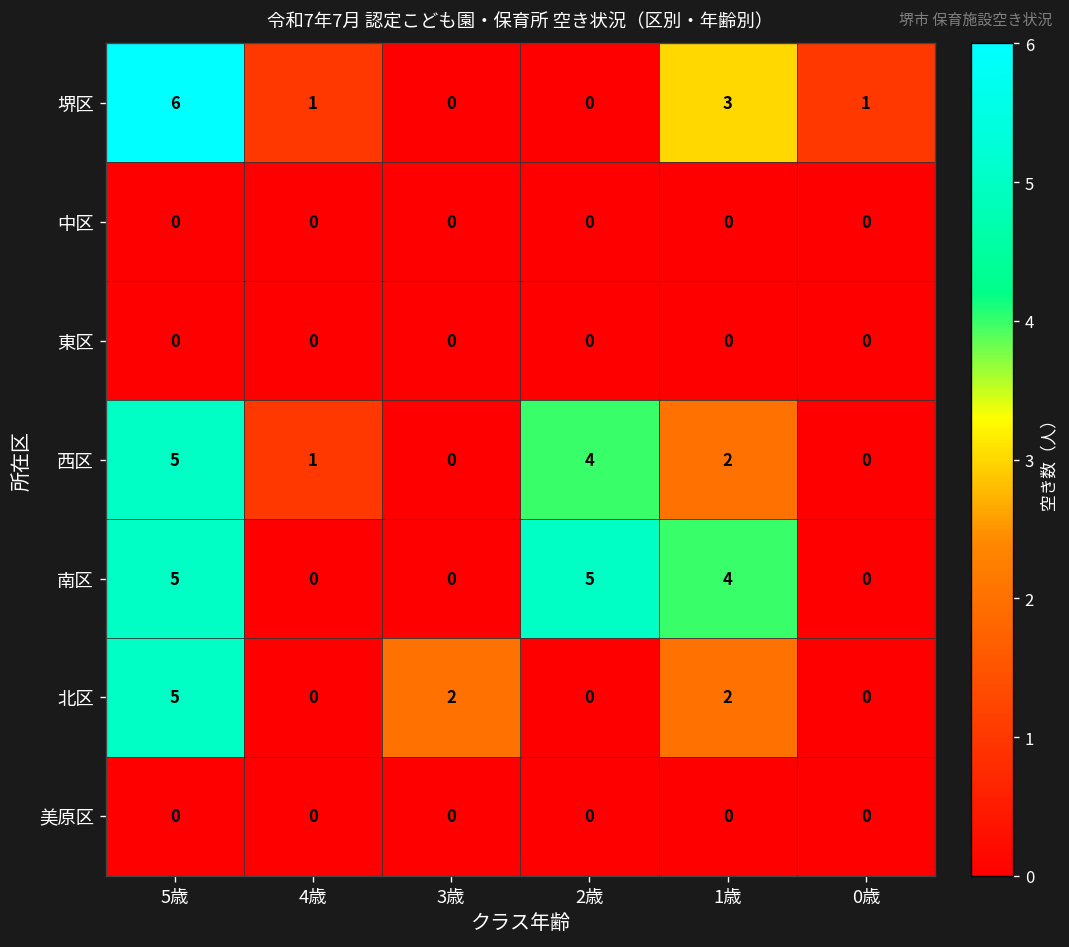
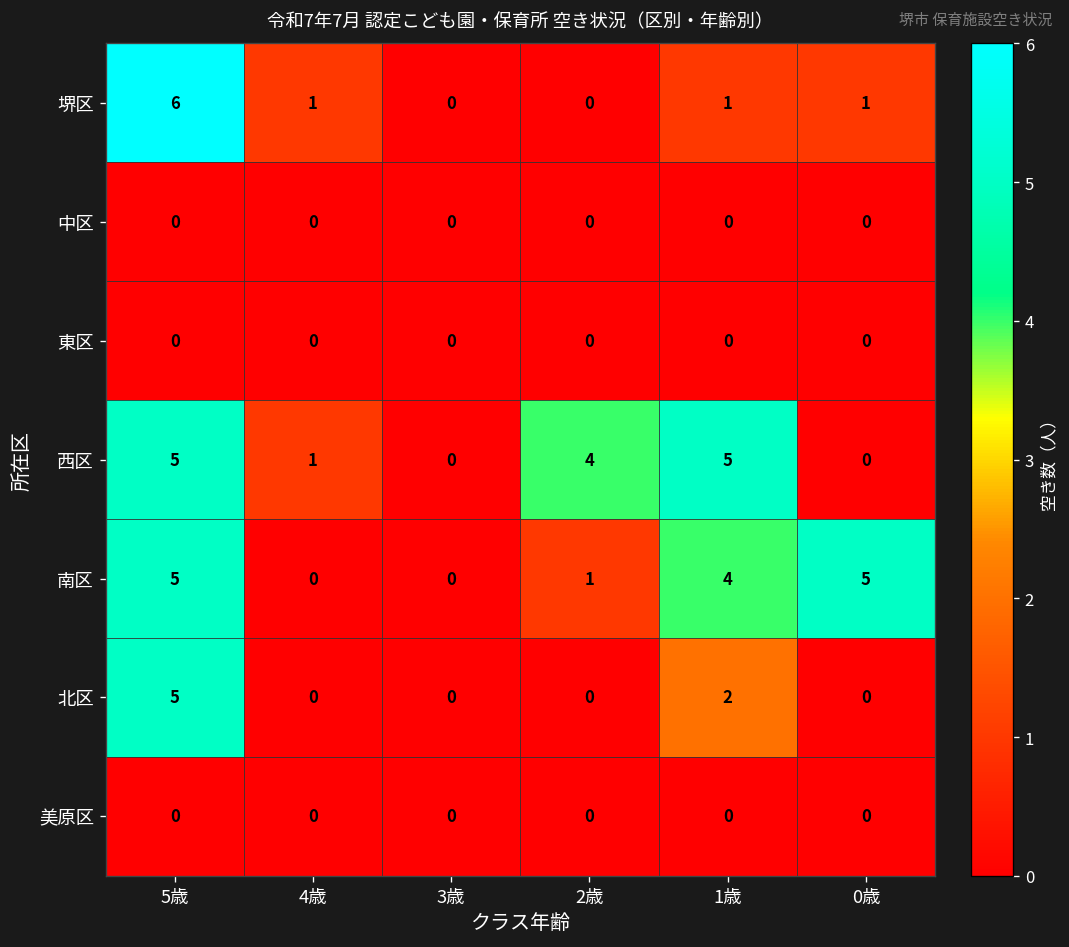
  {
    "堺区": {
      "5歳": 6,
      "4歳": 1,
      "3歳": 0,
      "2歳": 0,
-     "1歳": 3,
+     "1歳": 1,
      "0歳": 1
    },
    "中区": {
      "5歳": 0,
      "4歳": 0,
      "3歳": 0,
      "2歳": 0,
      "1歳": 0,
      "0歳": 0
    },
    "東区": {
      "5歳": 0,
      "4歳": 0,
      "3歳": 0,
      "2歳": 0,
      "1歳": 0,
      "0歳": 0
    },
    "西区": {
      "5歳": 5,
      "4歳": 1,
      "3歳": 0,
      "2歳": 4,
-     "1歳": 2,
+     "1歳": 5,
      "0歳": 0
    },
    "南区": {
      "5歳": 5,
      "4歳": 0,
      "3歳": 0,
-     "2歳": 5,
+     "2歳": 1,
      "1歳": 4,
-     "0歳": 0
+     "0歳": 5
    },
    "北区": {
      "5歳": 5,
      "4歳": 0,
-     "3歳": 2,
+     "3歳": 0,
      "2歳": 0,
      "1歳": 2,
      "0歳": 0
    },
    "美原区": {
      "5歳": 0,
      "4歳": 0,
      "3歳": 0,
      "2歳": 0,
      "1歳": 0,
      "0歳": 0
    }
  }
